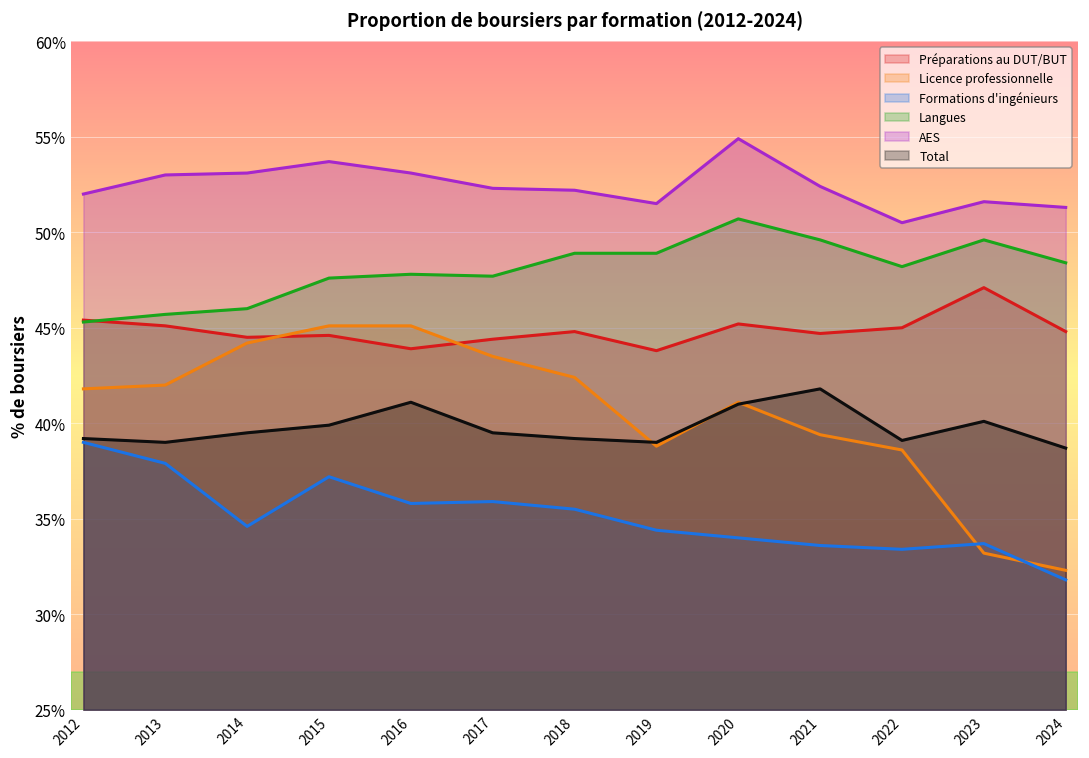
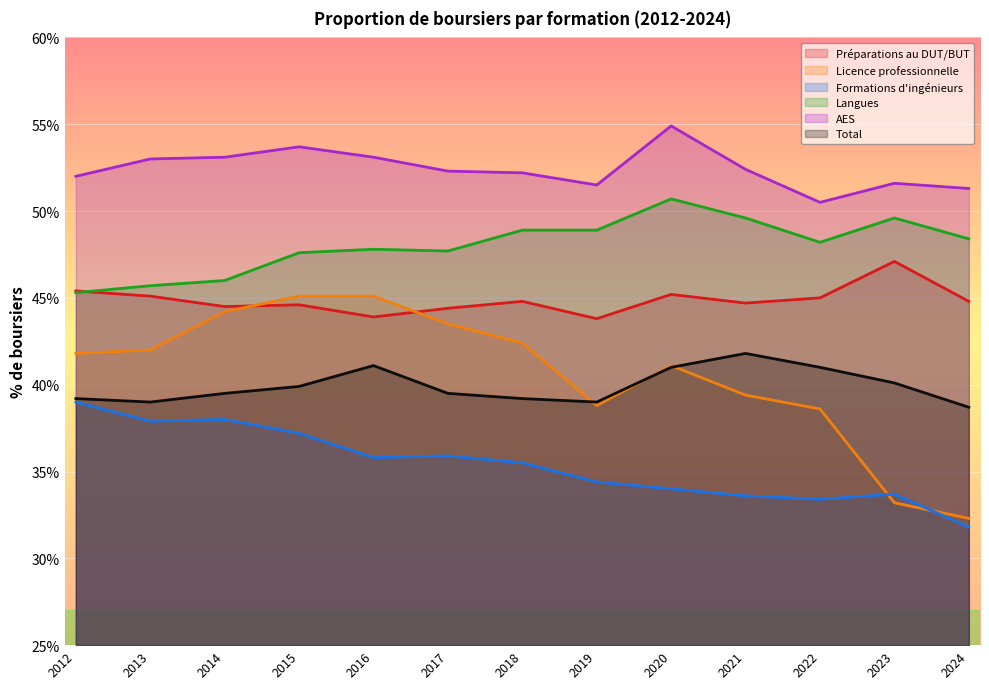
  {
    "Formations d'ingénieurs": {
      "2012": "39.0%",
      "2013": "37.9%",
-     "2014": "34.6%",
+     "2014": "38.0%",
      "2015": "37.2%",
      "2016": "35.8%",
      "2017": "35.9%",
      "2018": "35.5%",
      "2019": "34.4%",
      "2020": "34.0%",
      "2021": "33.6%",
      "2022": "33.4%",
      "2023": "33.7%",
      "2024": "31.8%"
    },
    "Langues": {
      "2013": "45.7%",
      "2014": "46.0%",
      "2015": "47.6%",
      "2016": "47.8%",
      "2017": "47.7%",
      "2018": "48.9%",
      "2019": "48.9%",
      "2020": "50.7%",
      "2021": "49.6%",
      "2022": "48.2%",
      "2023": "49.6%",
      "2024": "48.4%"
    },
    "AES": {
      "2012": "52.0%",
      "2013": "53.0%",
      "2014": "53.1%",
      "2015": "53.7%",
      "2016": "53.1%",
      "2017": "52.3%",
      "2018": "52.2%",
      "2019": "51.5%",
      "2020": "54.9%",
      "2021": "52.4%",
      "2022": "50.5%",
      "2023": "51.6%",
      "2024": "51.3%"
    },
    "Total": {
      "2012": "39.2%",
      "2013": "39.0%",
      "2014": "39.5%",
      "2015": "39.9%",
      "2016": "41.1%",
      "2017": "39.5%",
      "2018": "39.2%",
      "2019": "39.0%",
      "2021": "41.8%",
-     "2022": "39.1%",
+     "2022": "41.0%",
      "2023": "40.1%",
      "2024": "38.7%"
    }
  }
